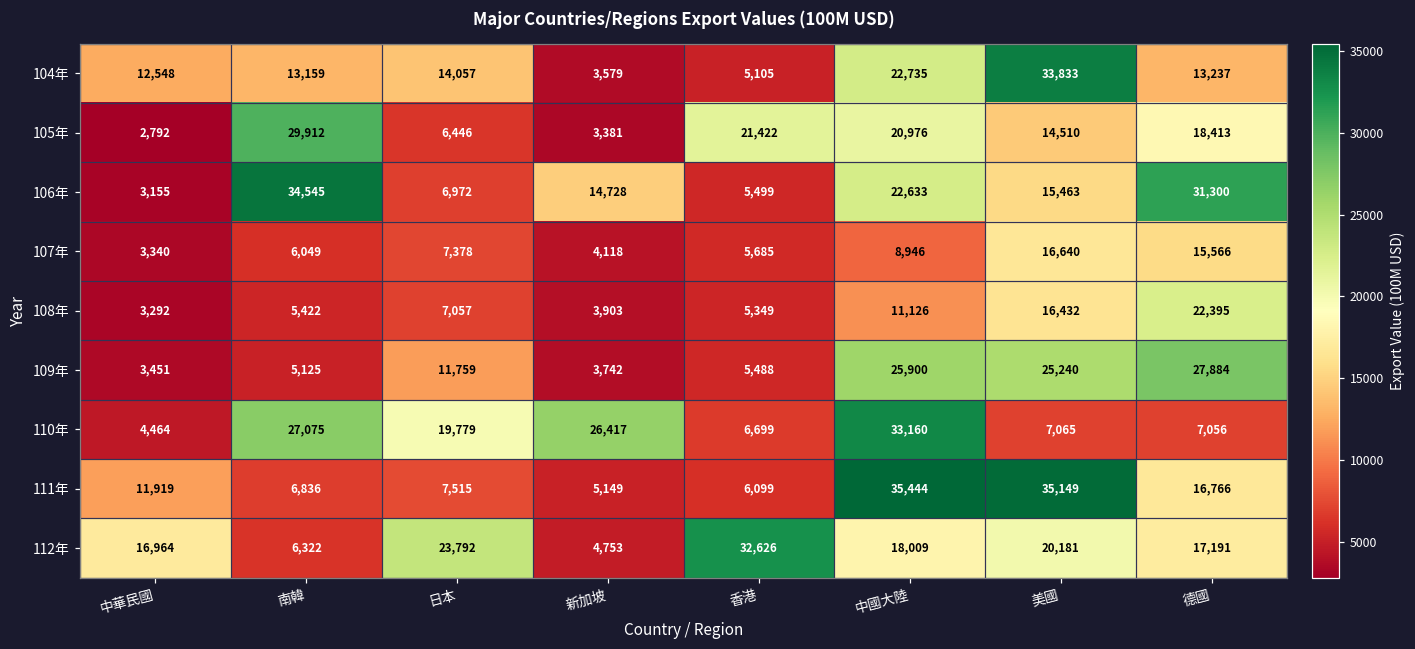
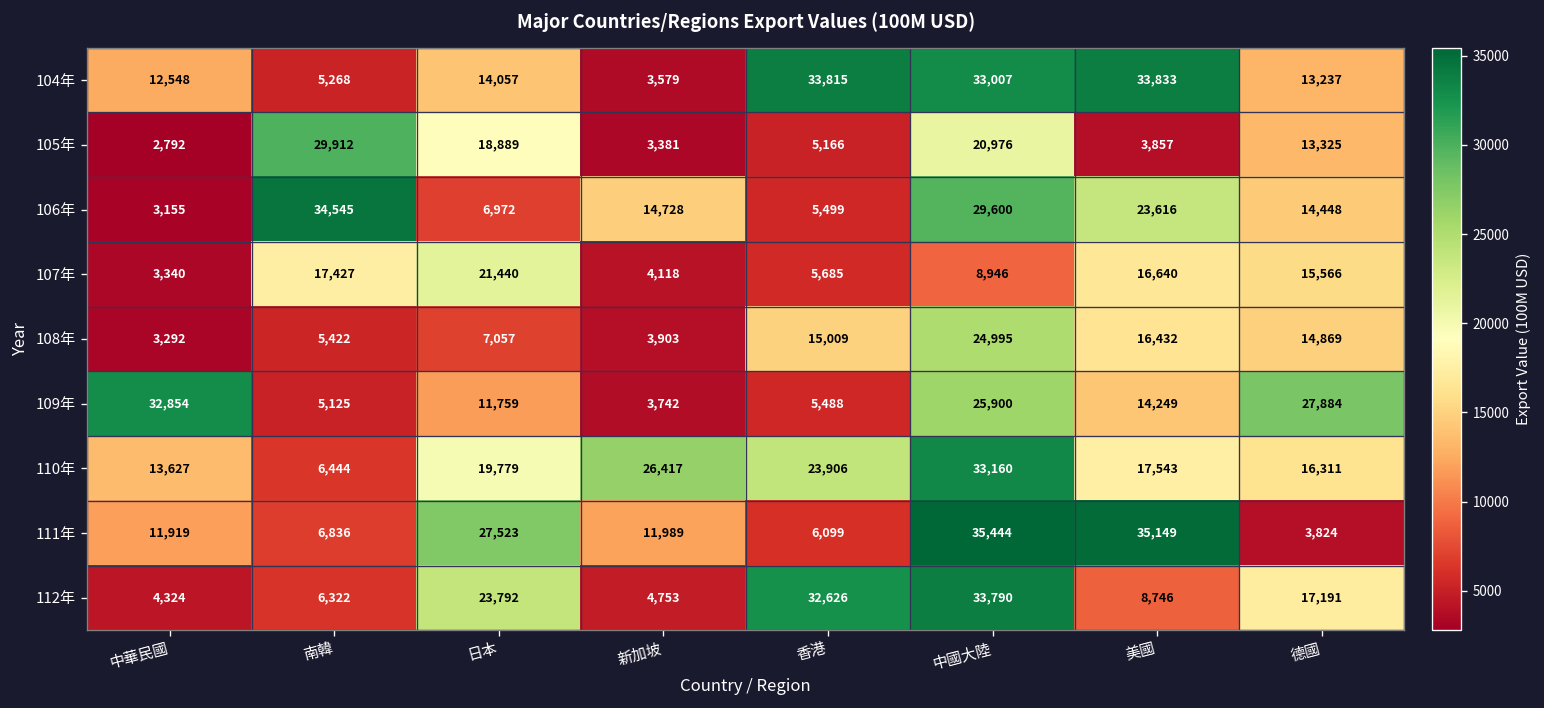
  {
    "104年": {
      "中華民國": "12,548",
-     "南韓": "13,159",
+     "南韓": "5,268",
      "日本": "14,057",
      "新加坡": "3,579",
-     "香港": "5,105",
-     "中國大陸": "22,735",
+     "香港": "33,815",
+     "中國大陸": "33,007",
      "美國": "33,833",
      "德國": "13,237"
    },
    "105年": {
      "中華民國": "2,792",
      "南韓": "29,912",
-     "日本": "6,446",
+     "日本": "18,889",
      "新加坡": "3,381",
-     "香港": "21,422",
+     "香港": "5,166",
      "中國大陸": "20,976",
-     "美國": "14,510",
-     "德國": "18,413"
+     "美國": "3,857",
+     "德國": "13,325"
    },
    "106年": {
      "中華民國": "3,155",
      "南韓": "34,545",
      "日本": "6,972",
      "新加坡": "14,728",
      "香港": "5,499",
-     "中國大陸": "22,633",
-     "美國": "15,463",
-     "德國": "31,300"
+     "中國大陸": "29,600",
+     "美國": "23,616",
+     "德國": "14,448"
    },
    "107年": {
      "中華民國": "3,340",
-     "南韓": "6,049",
-     "日本": "7,378",
+     "南韓": "17,427",
+     "日本": "21,440",
      "新加坡": "4,118",
      "香港": "5,685",
      "中國大陸": "8,946",
      "美國": "16,640",
      "德國": "15,566"
    },
    "108年": {
      "中華民國": "3,292",
      "南韓": "5,422",
      "日本": "7,057",
      "新加坡": "3,903",
-     "香港": "5,349",
-     "中國大陸": "11,126",
+     "香港": "15,009",
+     "中國大陸": "24,995",
      "美國": "16,432",
-     "德國": "22,395"
+     "德國": "14,869"
    },
    "109年": {
-     "中華民國": "3,451",
+     "中華民國": "32,854",
      "南韓": "5,125",
      "日本": "11,759",
      "新加坡": "3,742",
      "香港": "5,488",
      "中國大陸": "25,900",
-     "美國": "25,240",
+     "美國": "14,249",
      "德國": "27,884"
    },
    "110年": {
-     "中華民國": "4,464",
-     "南韓": "27,075",
+     "中華民國": "13,627",
+     "南韓": "6,444",
      "日本": "19,779",
      "新加坡": "26,417",
-     "香港": "6,699",
+     "香港": "23,906",
      "中國大陸": "33,160",
-     "美國": "7,065",
-     "德國": "7,056"
+     "美國": "17,543",
+     "德國": "16,311"
    },
    "111年": {
      "中華民國": "11,919",
      "南韓": "6,836",
-     "日本": "7,515",
-     "新加坡": "5,149",
+     "日本": "27,523",
+     "新加坡": "11,989",
      "香港": "6,099",
      "中國大陸": "35,444",
      "美國": "35,149",
-     "德國": "16,766"
+     "德國": "3,824"
    },
    "112年": {
-     "中華民國": "16,964",
+     "中華民國": "4,324",
      "南韓": "6,322",
      "日本": "23,792",
      "新加坡": "4,753",
      "香港": "32,626",
-     "中國大陸": "18,009",
-     "美國": "20,181",
+     "中國大陸": "33,790",
+     "美國": "8,746",
      "德國": "17,191"
    }
  }
